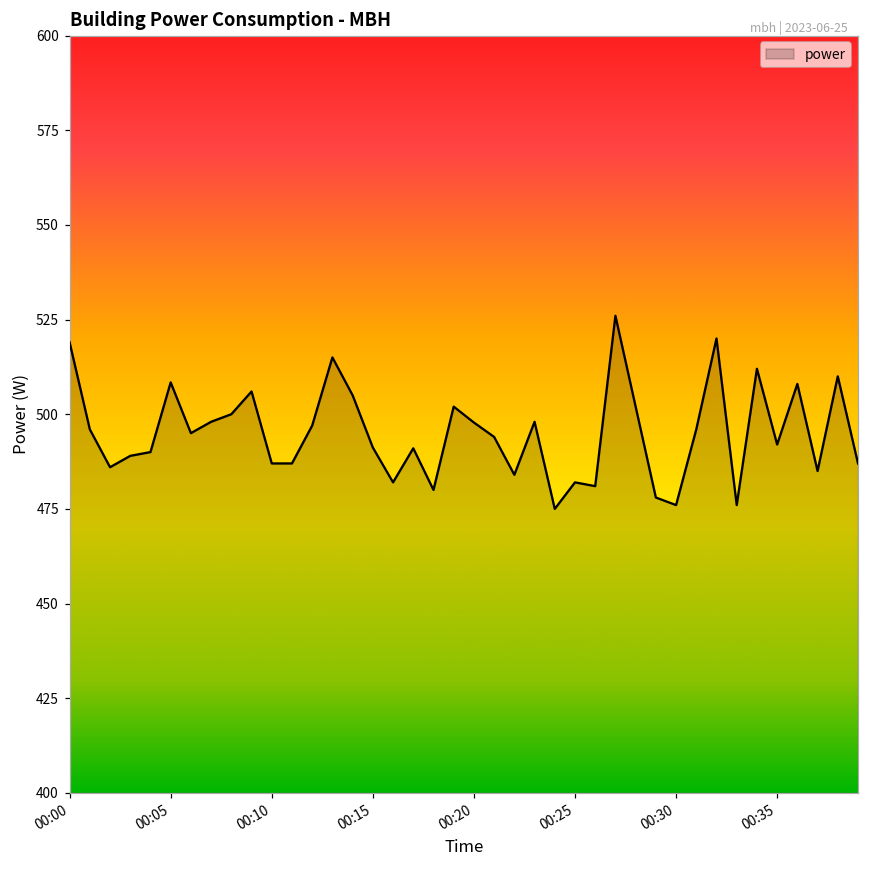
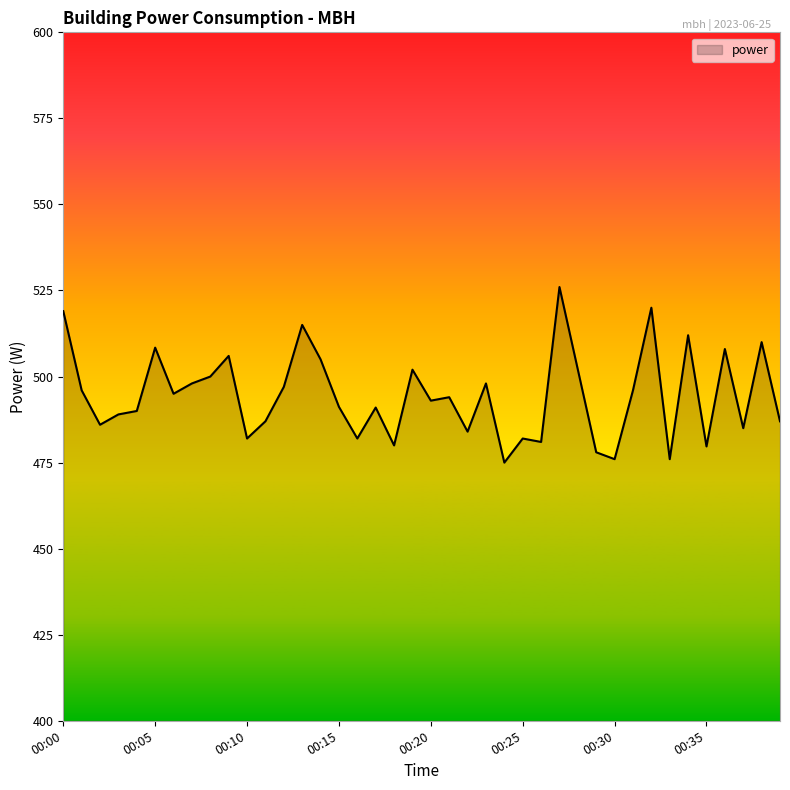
  {
    "00:00": 519,
    "00:05": 508,
-   "00:10": 487,
+   "00:10": 482,
    "00:15": 491,
-   "00:20": 498,
+   "00:20": 493,
    "00:25": 482,
    "00:30": 476,
-   "00:35": 492
+   "00:35": 480
  }
